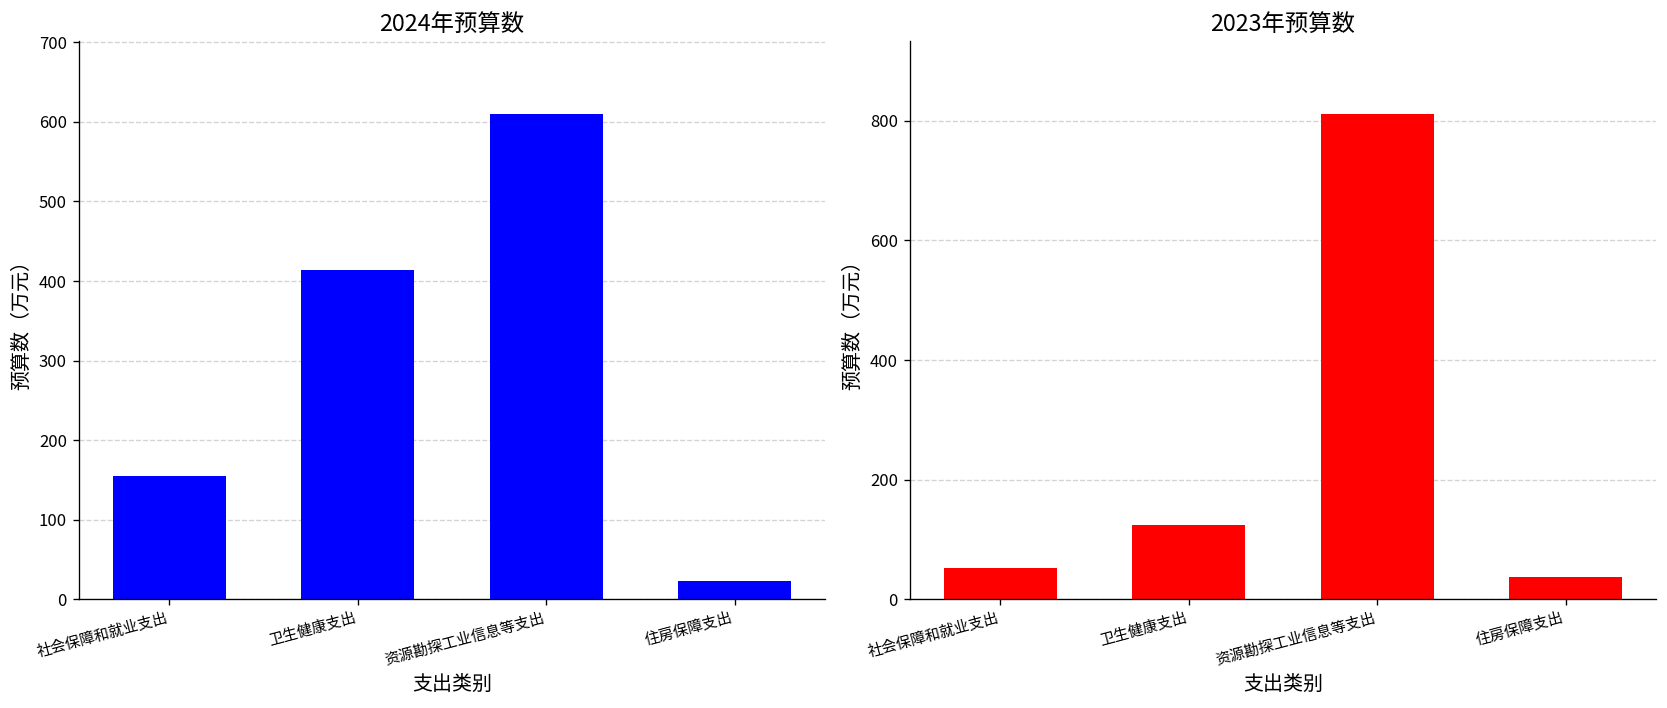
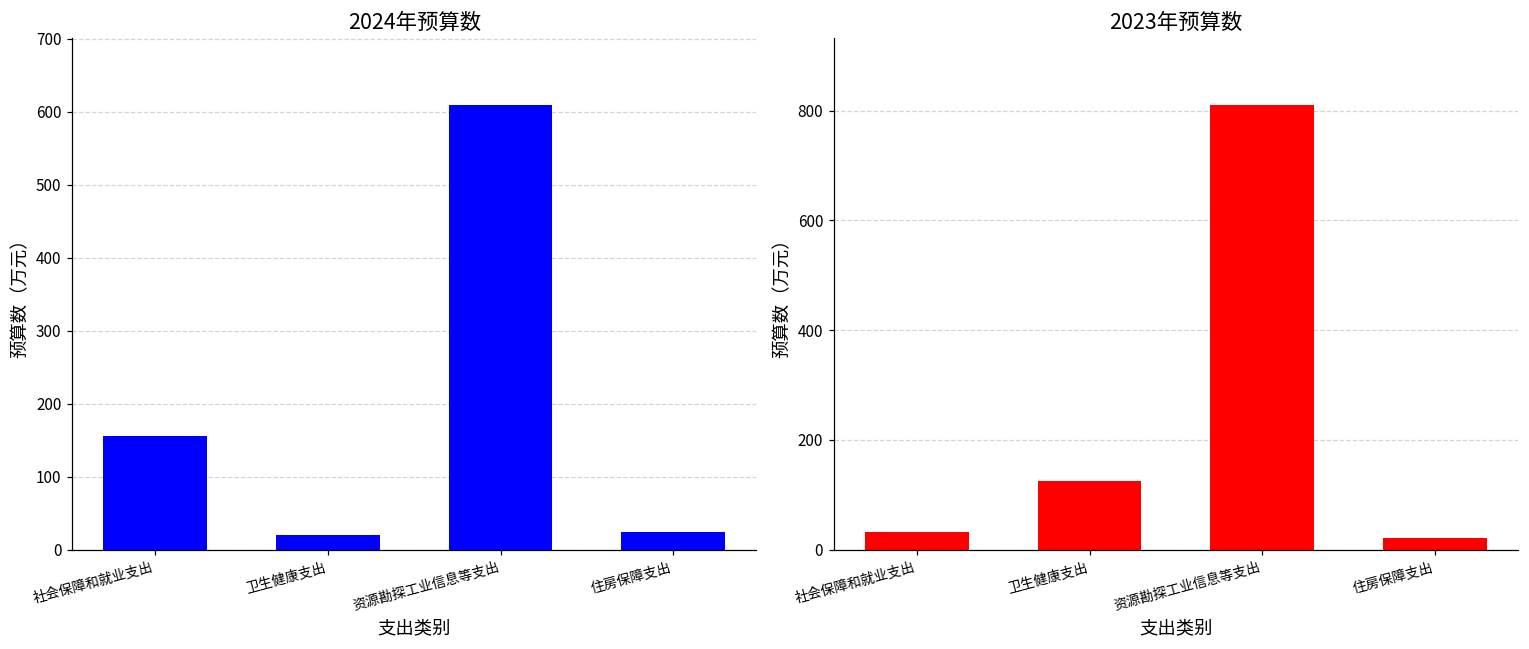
  {
    "2024年预算数": {
      "社会保障和就业支出": 160,
-     "卫生健康支出": 410,
+     "卫生健康支出": 20,
      "资源勘探工业信息等支出": 610,
      "住房保障支出": 20
    },
    "2023年预算数": {
-     "社会保障和就业支出": 50,
+     "社会保障和就业支出": 30,
      "卫生健康支出": 120,
      "资源勘探工业信息等支出": 810,
-     "住房保障支出": 40
+     "住房保障支出": 20
    }
  }
